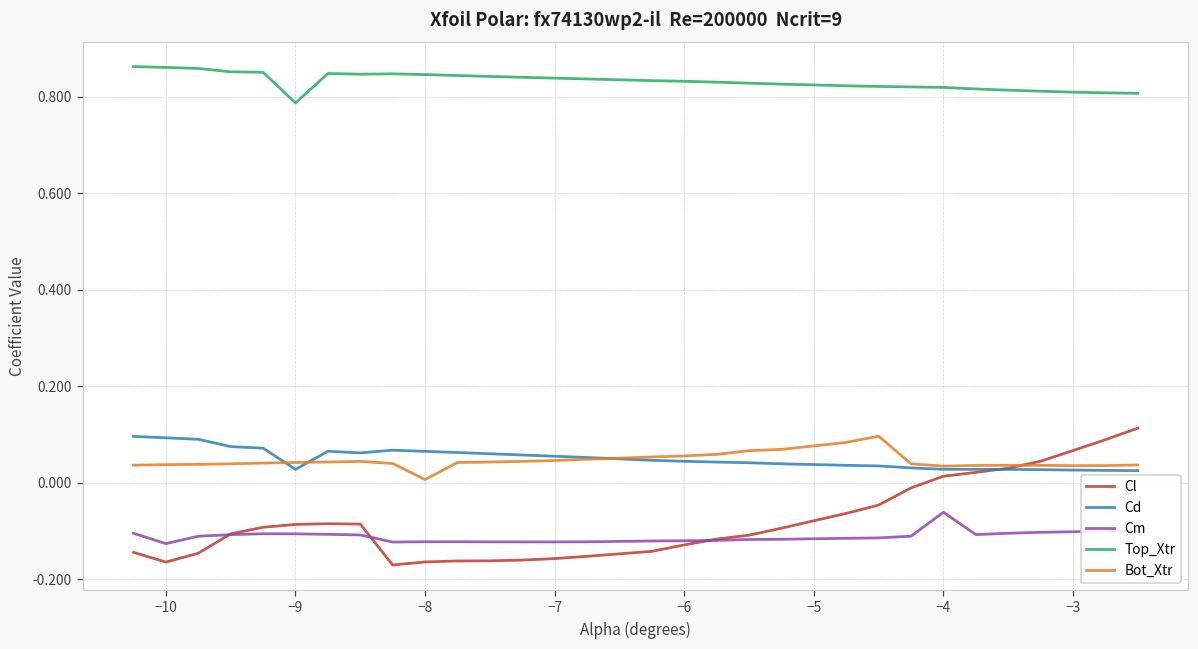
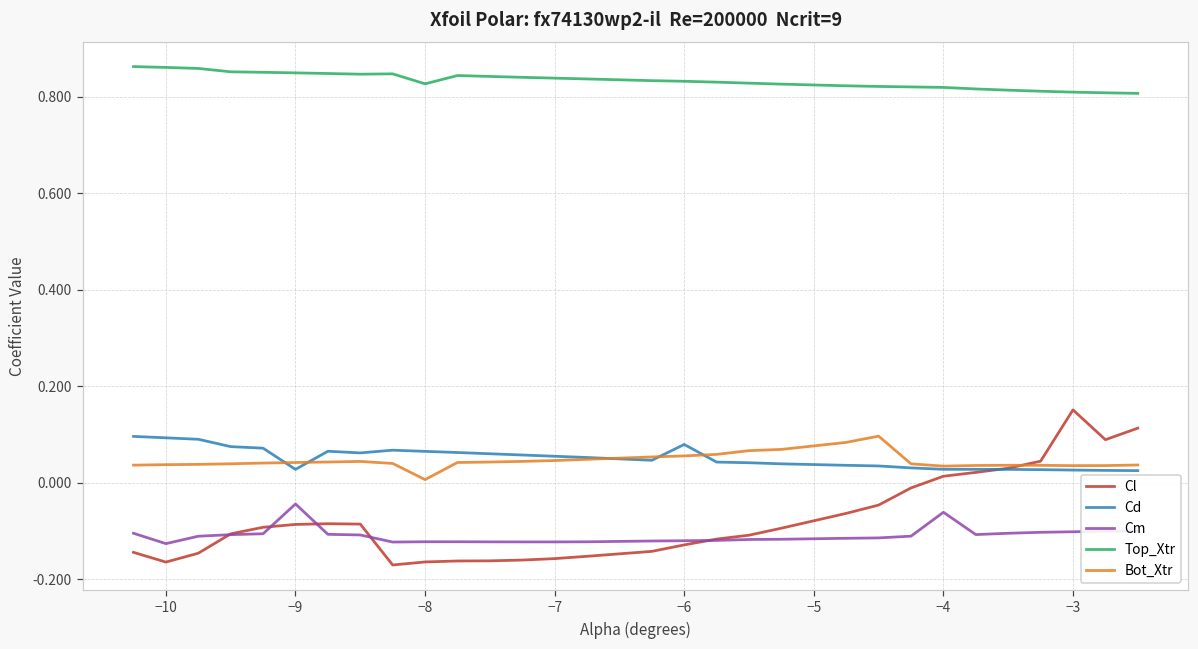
  {
    "Cl": {
      "−10": -0.16,
      "−9": -0.09,
      "−8": -0.16,
      "−7": -0.16,
      "−6": -0.13,
      "−4": 0.01,
-     "−3": 0.07
+     "−3": 0.15
    },
    "Cd": {
      "−10": 0.09,
      "−9": 0.03,
      "−8": 0.07,
      "−7": 0.06,
-     "−6": 0.04,
+     "−6": 0.08,
      "−4": 0.03,
      "−3": 0.03
    },
    "Cm": {
      "−10": -0.13,
-     "−9": -0.11,
+     "−9": -0.04,
      "−8": -0.12,
      "−7": -0.12,
      "−6": -0.12,
      "−4": -0.06,
      "−3": -0.10
    },
    "Top_Xtr": {
      "−10": 0.86,
-     "−9": 0.79,
-     "−8": 0.85,
+     "−9": 0.85,
+     "−8": 0.83,
      "−7": 0.84,
      "−6": 0.83,
      "−4": 0.82,
      "−3": 0.81
    },
    "Bot_Xtr": {
      "−10": 0.04,
      "−9": 0.04,
      "−8": 0.01,
      "−7": 0.05,
      "−6": 0.06,
      "−4": 0.03,
      "−3": 0.04
    }
  }
